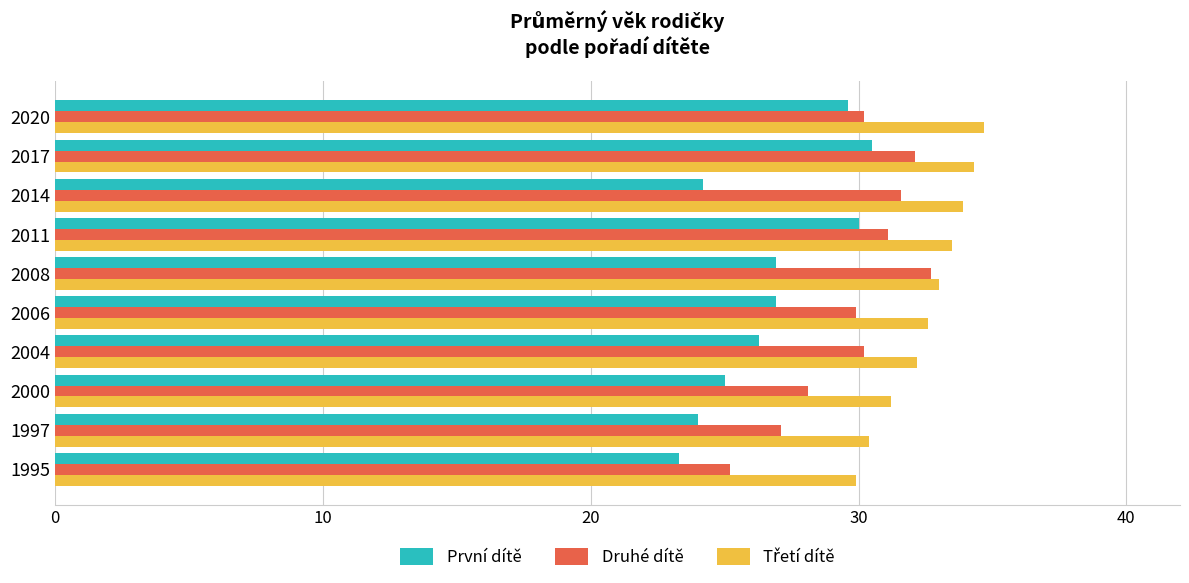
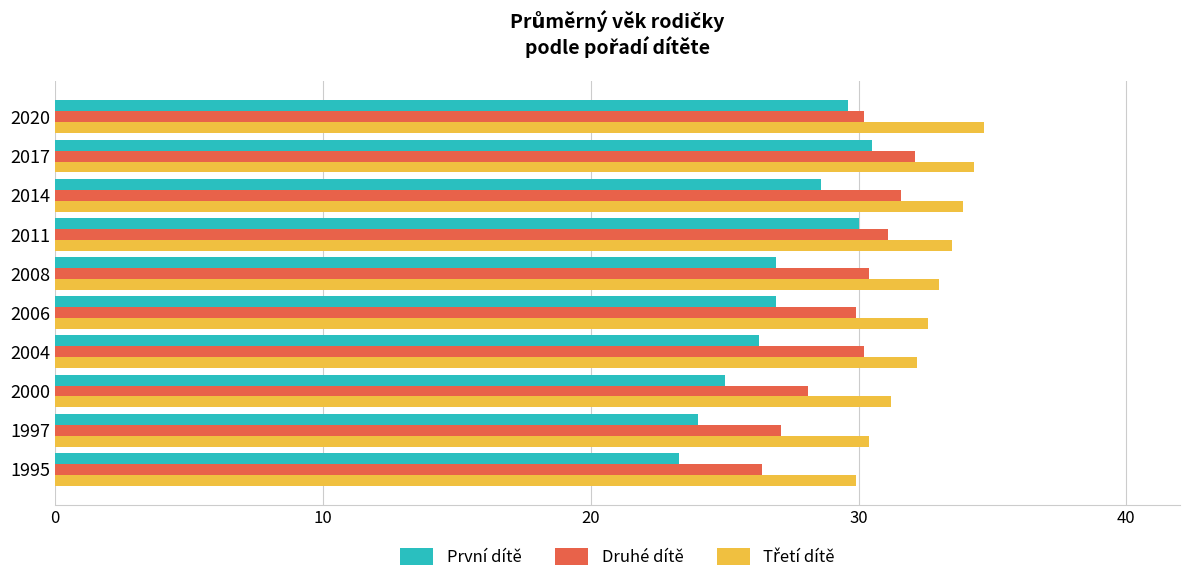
  {
    "První dítě": {
      "2020": 29.6,
      "2017": 30.5,
-     "2014": 24.2,
+     "2014": 28.6,
      "2011": 30.0,
      "2008": 26.9,
      "2006": 26.9,
      "2004": 26.3,
      "2000": 25.0,
      "1997": 24.0,
      "1995": 23.3
    },
    "Druhé dítě": {
      "2020": 30.2,
      "2017": 32.1,
      "2014": 31.6,
      "2011": 31.1,
-     "2008": 32.7,
+     "2008": 30.4,
      "2006": 29.9,
      "2004": 30.2,
      "2000": 28.1,
      "1997": 27.1,
-     "1995": 25.2
+     "1995": 26.4
    },
    "Třetí dítě": {
      "2020": 34.7,
      "2017": 34.3,
      "2014": 33.9,
      "2011": 33.5,
      "2008": 33.0,
      "2006": 32.6,
      "2004": 32.2,
      "2000": 31.2,
      "1997": 30.4,
      "1995": 29.9
    }
  }
